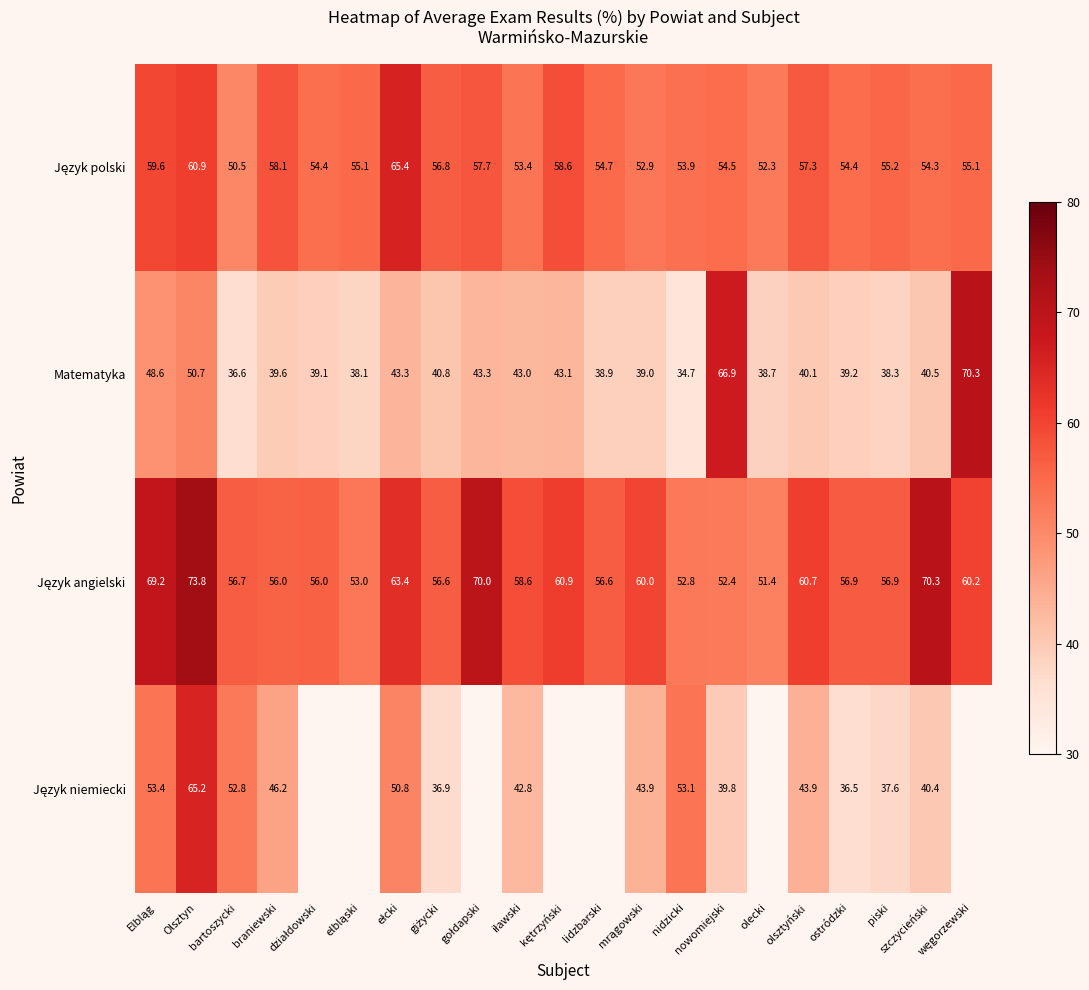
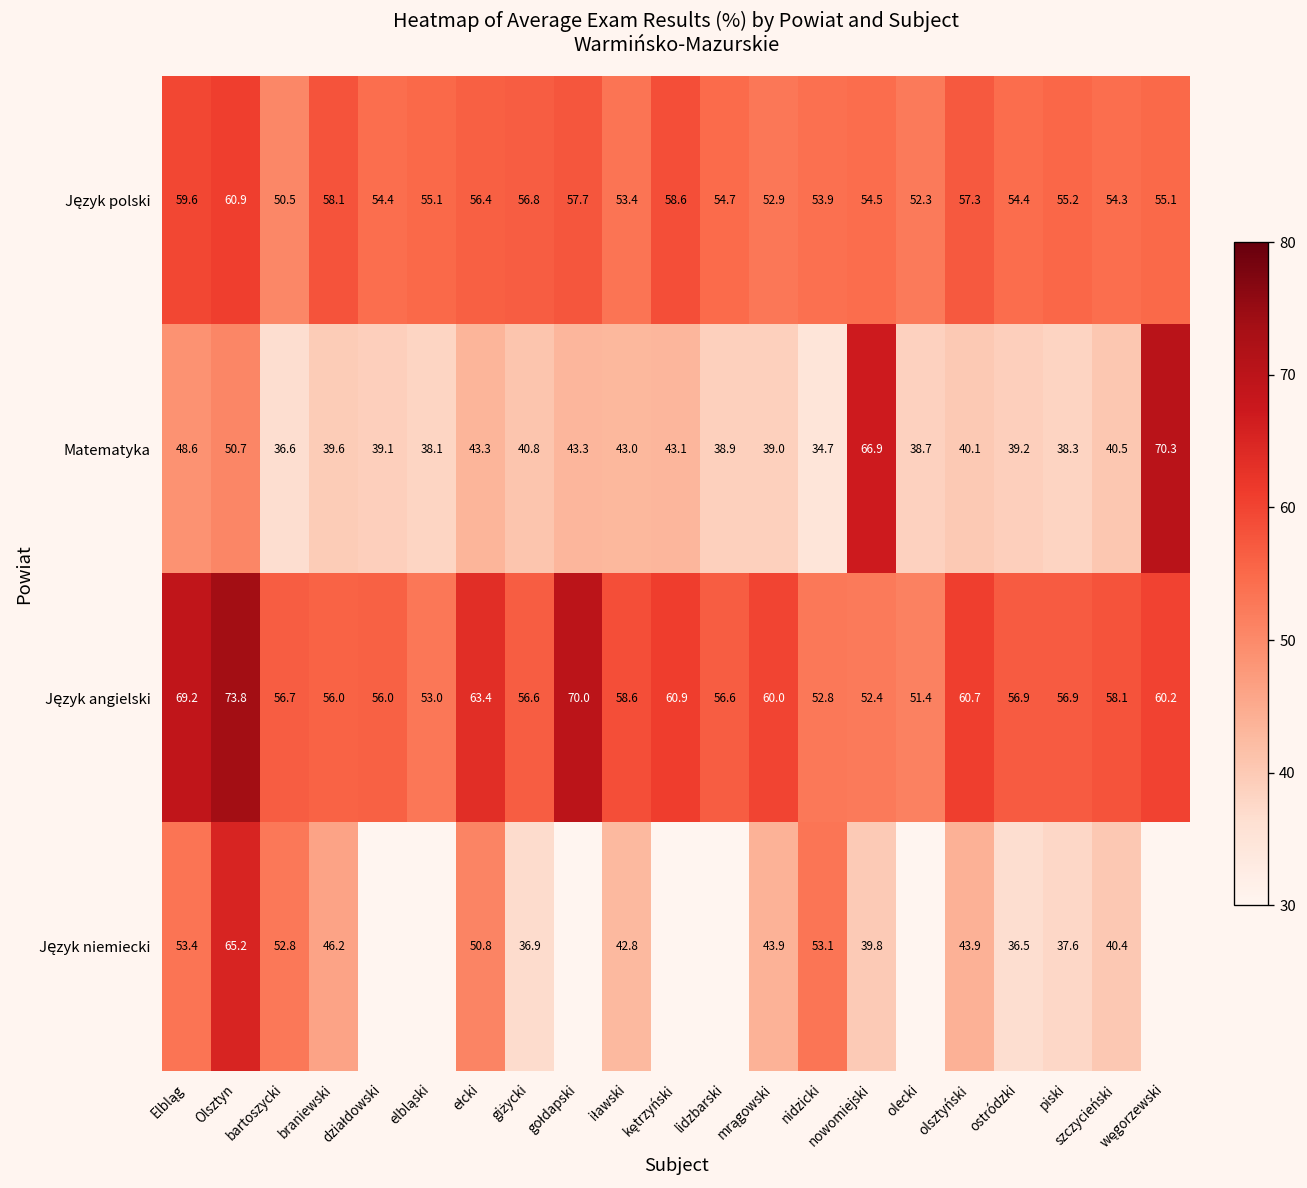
  {
    "Język polski": {
      "Elbląg": 59.6,
      "Olsztyn": 60.9,
      "bartoszycki": 50.5,
      "braniewski": 58.1,
      "działdowski": 54.4,
      "elbląski": 55.1,
-     "ełcki": 65.4,
+     "ełcki": 56.4,
      "giżycki": 56.8,
      "gołdapski": 57.7,
      "iławski": 53.4,
      "kętrzyński": 58.6,
      "lidzbarski": 54.7,
      "mrągowski": 52.9,
      "nidzicki": 53.9,
      "nowomiejski": 54.5,
      "olecki": 52.3,
      "olsztyński": 57.3,
      "ostródzki": 54.4,
      "piski": 55.2,
      "szczycieński": 54.3,
      "węgorzewski": 55.1
    },
    "Matematyka": {
      "Elbląg": 48.6,
      "Olsztyn": 50.7,
      "bartoszycki": 36.6,
      "braniewski": 39.6,
      "działdowski": 39.1,
      "elbląski": 38.1,
      "ełcki": 43.3,
      "giżycki": 40.8,
      "gołdapski": 43.3,
      "iławski": 43.0,
      "kętrzyński": 43.1,
      "lidzbarski": 38.9,
      "mrągowski": 39.0,
      "nidzicki": 34.7,
      "nowomiejski": 66.9,
      "olecki": 38.7,
      "olsztyński": 40.1,
      "ostródzki": 39.2,
      "piski": 38.3,
      "szczycieński": 40.5,
      "węgorzewski": 70.3
    },
    "Język angielski": {
      "Elbląg": 69.2,
      "Olsztyn": 73.8,
      "bartoszycki": 56.7,
      "braniewski": 56.0,
      "działdowski": 56.0,
      "elbląski": 53.0,
      "ełcki": 63.4,
      "giżycki": 56.6,
      "gołdapski": 70.0,
      "iławski": 58.6,
      "kętrzyński": 60.9,
      "lidzbarski": 56.6,
      "mrągowski": 60.0,
      "nidzicki": 52.8,
      "nowomiejski": 52.4,
      "olecki": 51.4,
      "olsztyński": 60.7,
      "ostródzki": 56.9,
      "piski": 56.9,
-     "szczycieński": 70.3,
+     "szczycieński": 58.1,
      "węgorzewski": 60.2
    },
    "Język niemiecki": {
      "Elbląg": 53.4,
      "Olsztyn": 65.2,
      "bartoszycki": 52.8,
      "braniewski": 46.2,
      "ełcki": 50.8,
      "giżycki": 36.9,
      "iławski": 42.8,
      "mrągowski": 43.9,
      "nidzicki": 53.1,
      "nowomiejski": 39.8,
      "olsztyński": 43.9,
      "ostródzki": 36.5,
      "piski": 37.6,
      "szczycieński": 40.4
    }
  }
